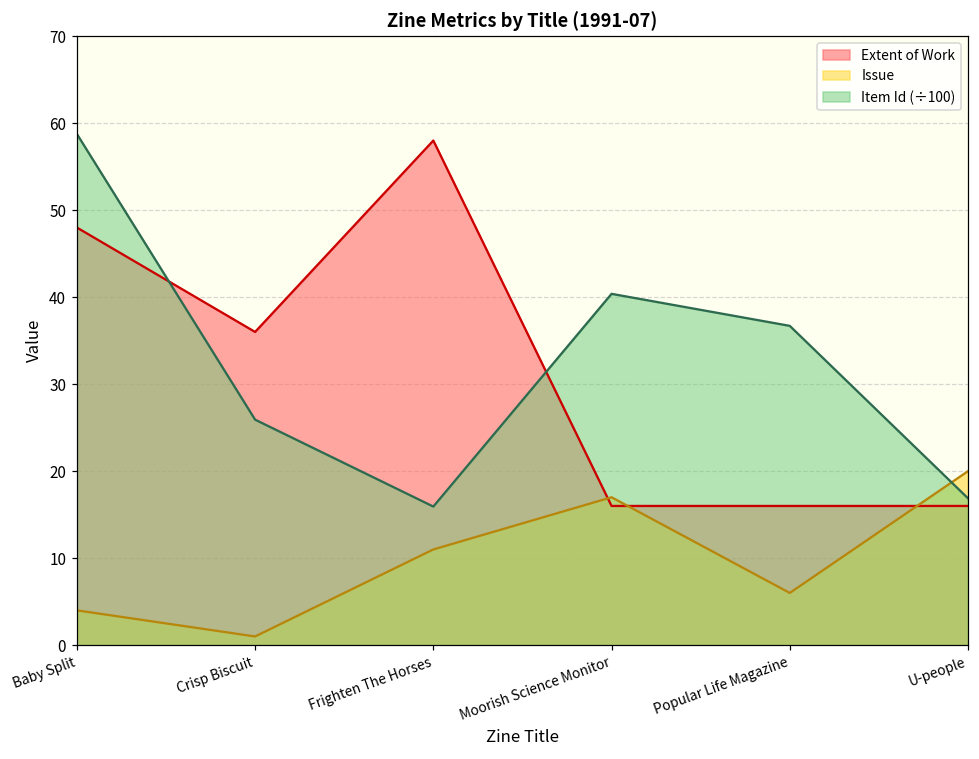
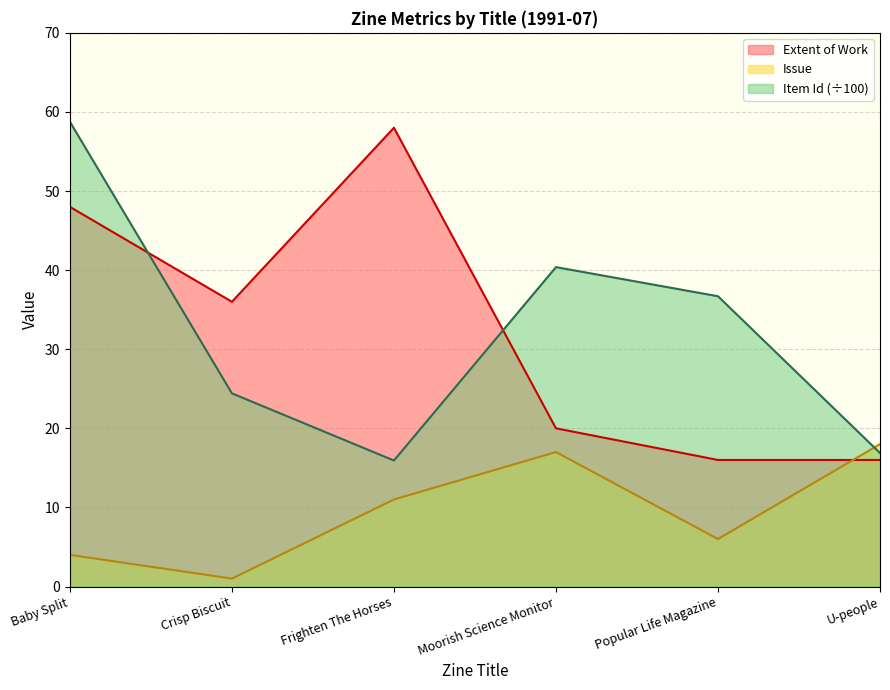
  {
    "Extent of Work": {
      "Baby Split": 48,
      "Crisp Biscuit": 36,
      "Frighten The Horses": 58,
-     "Moorish Science Monitor": 16,
+     "Moorish Science Monitor": 20,
      "Popular Life Magazine": 16,
      "U-people": 16
    },
    "Issue": {
      "Baby Split": 4,
      "Crisp Biscuit": 1,
      "Frighten The Horses": 11,
      "Moorish Science Monitor": 17,
      "Popular Life Magazine": 6,
-     "U-people": 20
+     "U-people": 18
    },
    "Item Id (÷100)": {
      "Baby Split": 59,
-     "Crisp Biscuit": 26,
+     "Crisp Biscuit": 24,
      "Frighten The Horses": 16,
      "Moorish Science Monitor": 40,
      "Popular Life Magazine": 37,
      "U-people": 17
    }
  }
